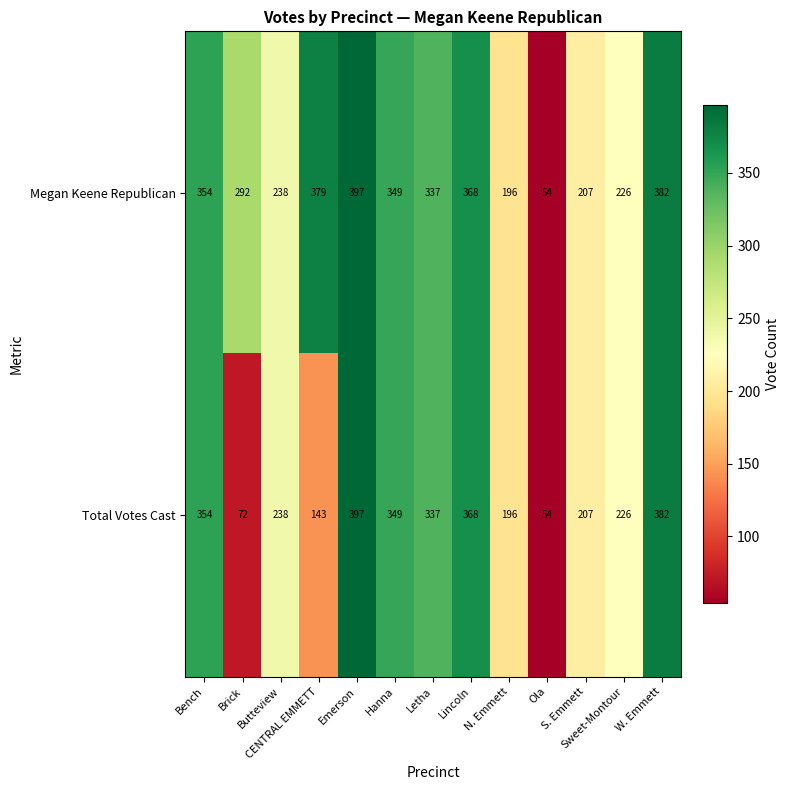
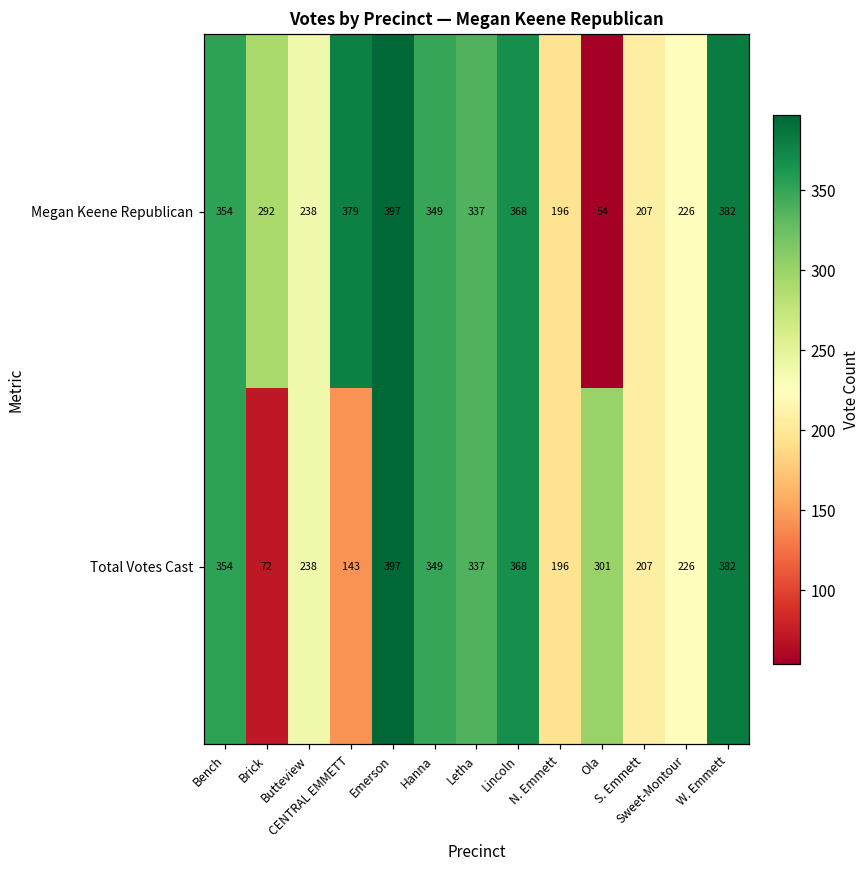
  {
    "Megan Keene Republican": {
      "Bench": 354,
      "Brick": 292,
      "Butteview": 238,
      "CENTRAL EMMETT": 379,
      "Emerson": 397,
      "Hanna": 349,
      "Letha": 337,
      "Lincoln": 368,
      "N. Emmett": 196,
      "Ola": 54,
      "S. Emmett": 207,
      "Sweet-Montour": 226,
      "W. Emmett": 382
    },
    "Total Votes Cast": {
      "Bench": 354,
      "Brick": 72,
      "Butteview": 238,
      "CENTRAL EMMETT": 143,
      "Emerson": 397,
      "Hanna": 349,
      "Letha": 337,
      "Lincoln": 368,
      "N. Emmett": 196,
-     "Ola": 54,
+     "Ola": 301,
      "S. Emmett": 207,
      "Sweet-Montour": 226,
      "W. Emmett": 382
    }
  }
